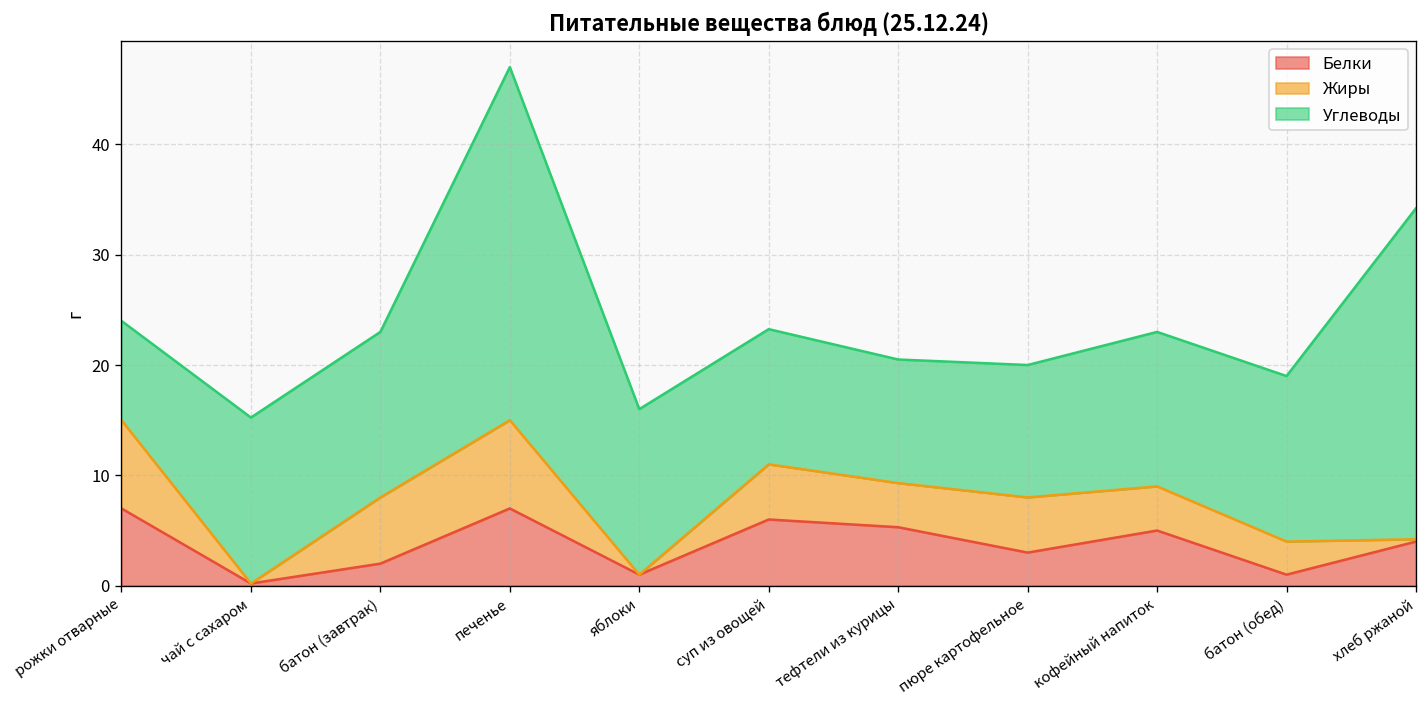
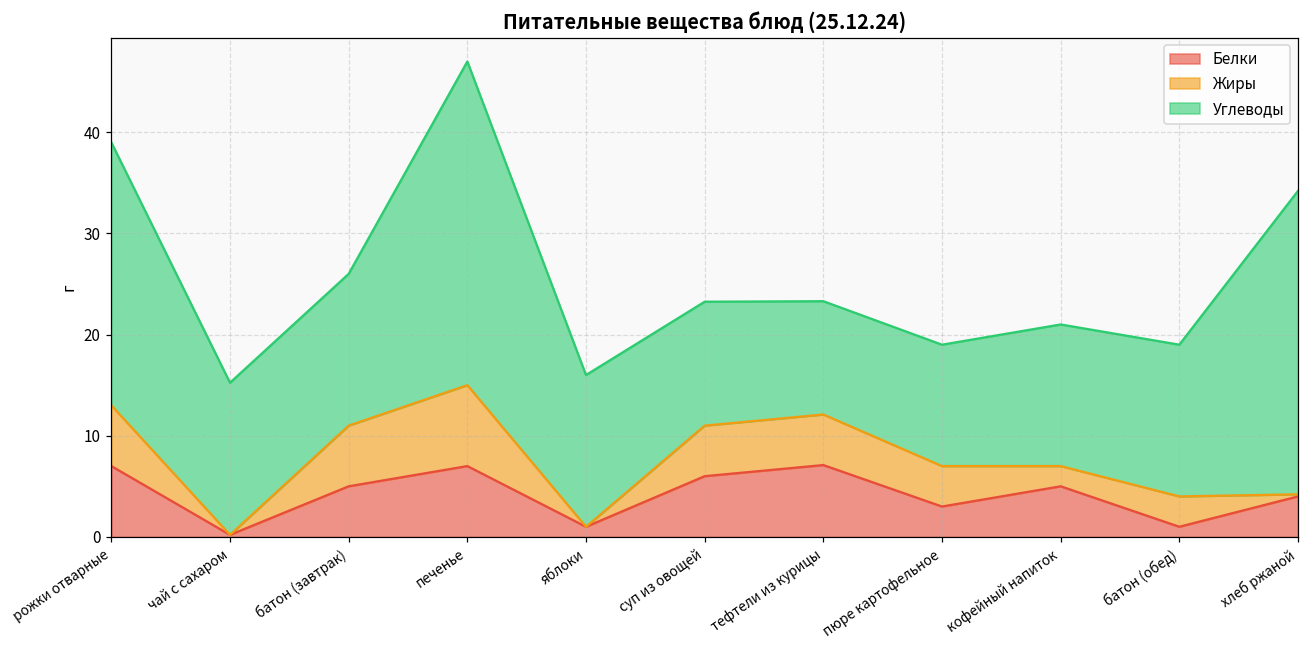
  {
    "Белки": {
      "рожки отварные": 7,
-     "батон (завтрак)": 2,
+     "батон (завтрак)": 5,
      "печенье": 7,
      "суп из овощей": 6,
-     "тефтели из курицы": 5,
+     "тефтели из курицы": 7,
      "пюре картофельное": 3,
      "кофейный напиток": 5,
      "батон (обед)": 1
    },
    "Жиры": {
-     "рожки отварные": 8,
+     "рожки отварные": 6,
      "батон (завтрак)": 6,
      "печенье": 8,
      "суп из овощей": 5,
-     "тефтели из курицы": 4,
-     "пюре картофельное": 5,
-     "кофейный напиток": 4,
+     "тефтели из курицы": 5,
+     "пюре картофельное": 4,
+     "кофейный напиток": 2,
      "батон (обед)": 3
    },
    "Углеводы": {
-     "рожки отварные": 9,
+     "рожки отварные": 26,
      "чай с сахаром": 15,
      "батон (завтрак)": 15,
      "печенье": 32,
      "яблоки": 15,
      "суп из овощей": 12,
      "тефтели из курицы": 11,
      "пюре картофельное": 12,
      "кофейный напиток": 14,
      "батон (обед)": 15,
      "хлеб ржаной": 30
    }
  }
